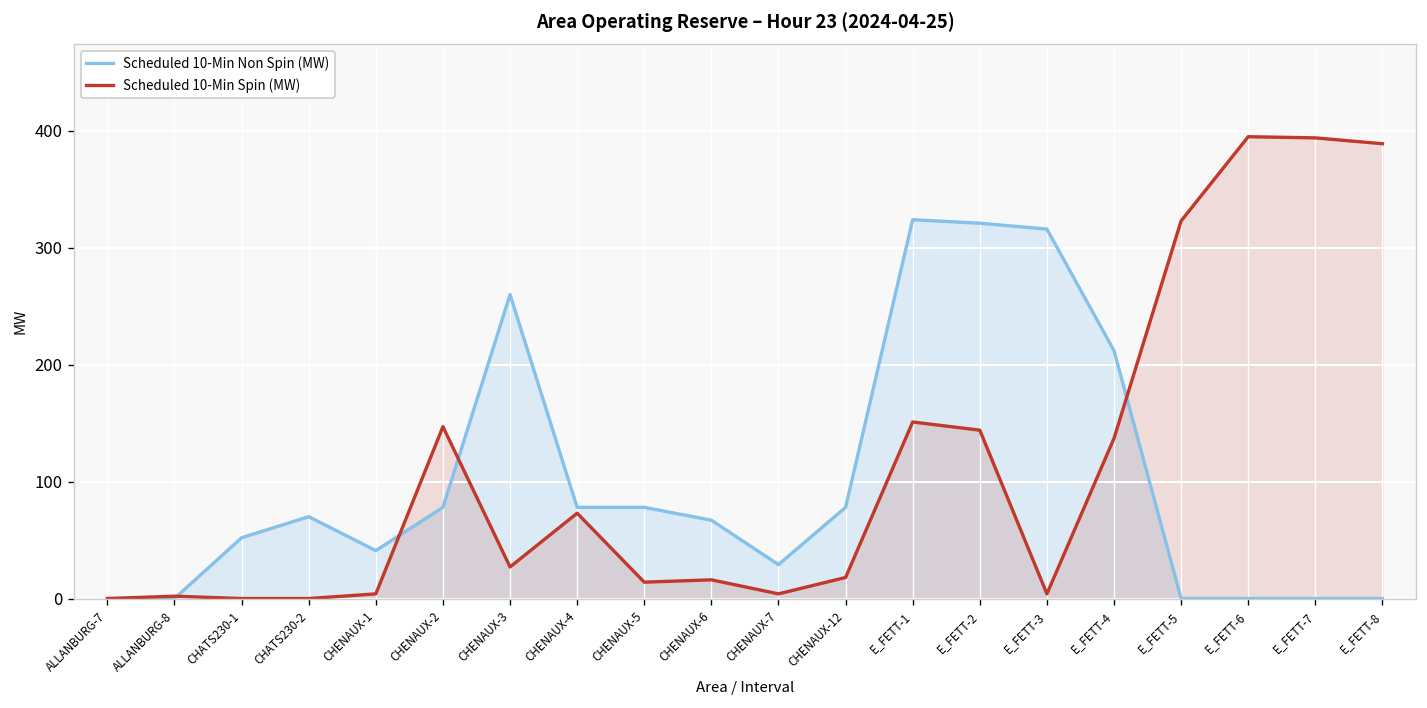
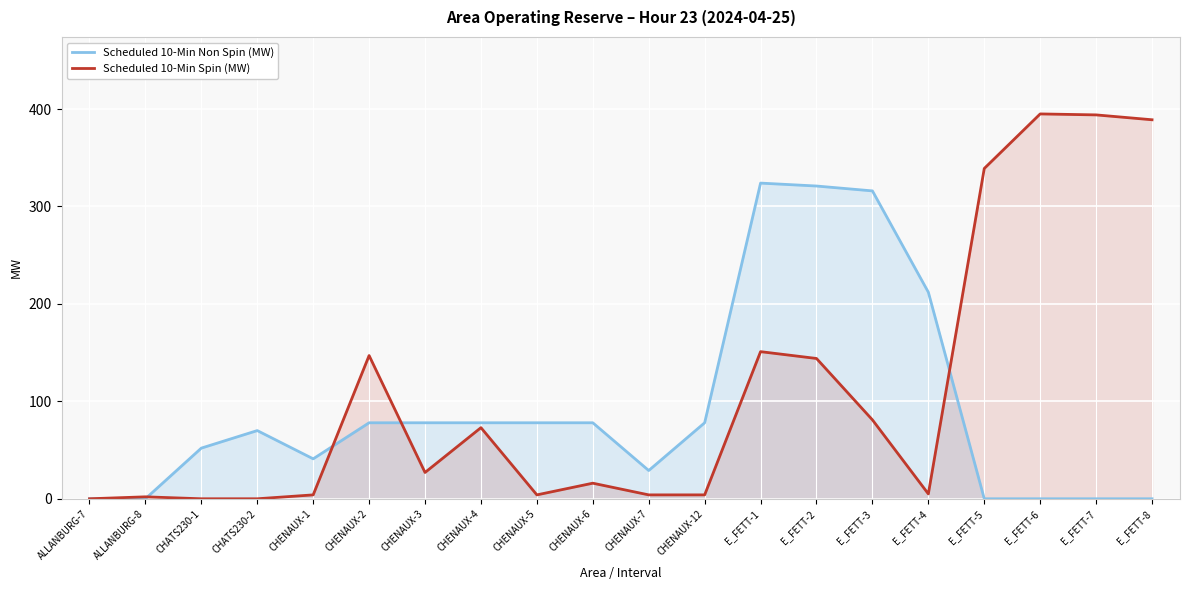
  {
    "Scheduled 10-Min Non Spin (MW)": {
      "CHATS230-1": 50,
      "CHATS230-2": 70,
      "CHENAUX-1": 40,
      "CHENAUX-2": 80,
-     "CHENAUX-3": 260,
+     "CHENAUX-3": 80,
      "CHENAUX-4": 80,
      "CHENAUX-5": 80,
-     "CHENAUX-6": 70,
+     "CHENAUX-6": 80,
      "CHENAUX-7": 30,
      "CHENAUX-12": 80,
      "E_FETT-1": 320,
      "E_FETT-2": 320,
      "E_FETT-3": 320,
      "E_FETT-4": 210,
      "E_FETT-5": 0,
      "E_FETT-6": 0,
      "E_FETT-7": 0,
      "E_FETT-8": 0
    },
    "Scheduled 10-Min Spin (MW)": {
      "CHATS230-1": 0,
      "CHATS230-2": 0,
      "CHENAUX-1": 0,
      "CHENAUX-2": 150,
      "CHENAUX-3": 30,
      "CHENAUX-4": 70,
-     "CHENAUX-5": 10,
+     "CHENAUX-5": 0,
      "CHENAUX-6": 20,
      "CHENAUX-7": 0,
-     "CHENAUX-12": 20,
+     "CHENAUX-12": 0,
      "E_FETT-1": 150,
      "E_FETT-2": 140,
-     "E_FETT-3": 0,
-     "E_FETT-4": 140,
-     "E_FETT-5": 320,
+     "E_FETT-3": 80,
+     "E_FETT-4": 10,
+     "E_FETT-5": 340,
      "E_FETT-6": 400,
      "E_FETT-7": 390,
      "E_FETT-8": 390
    }
  }
